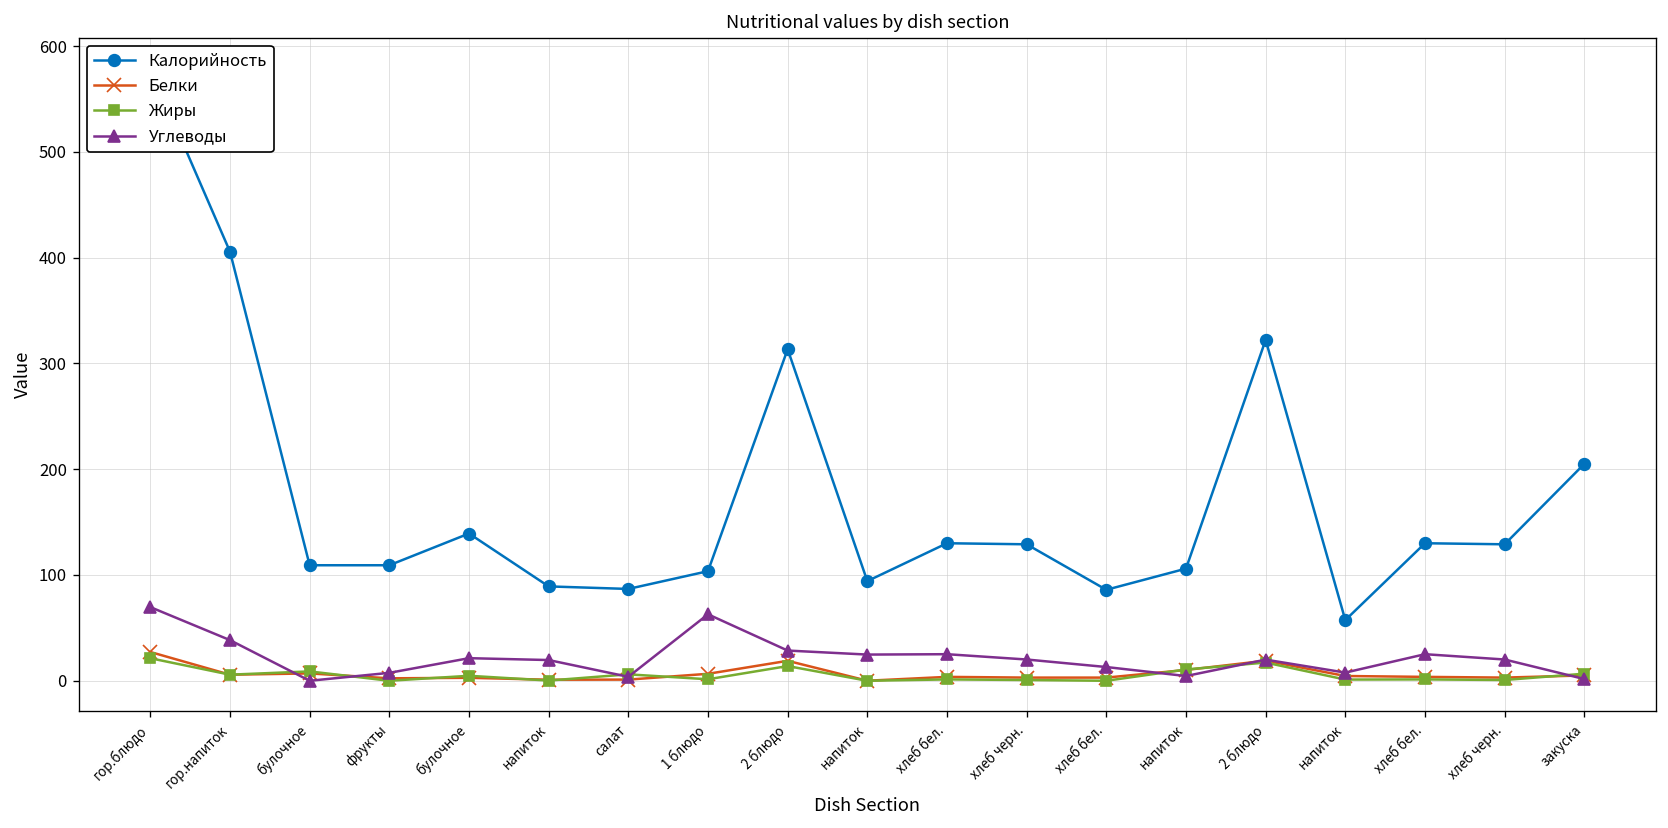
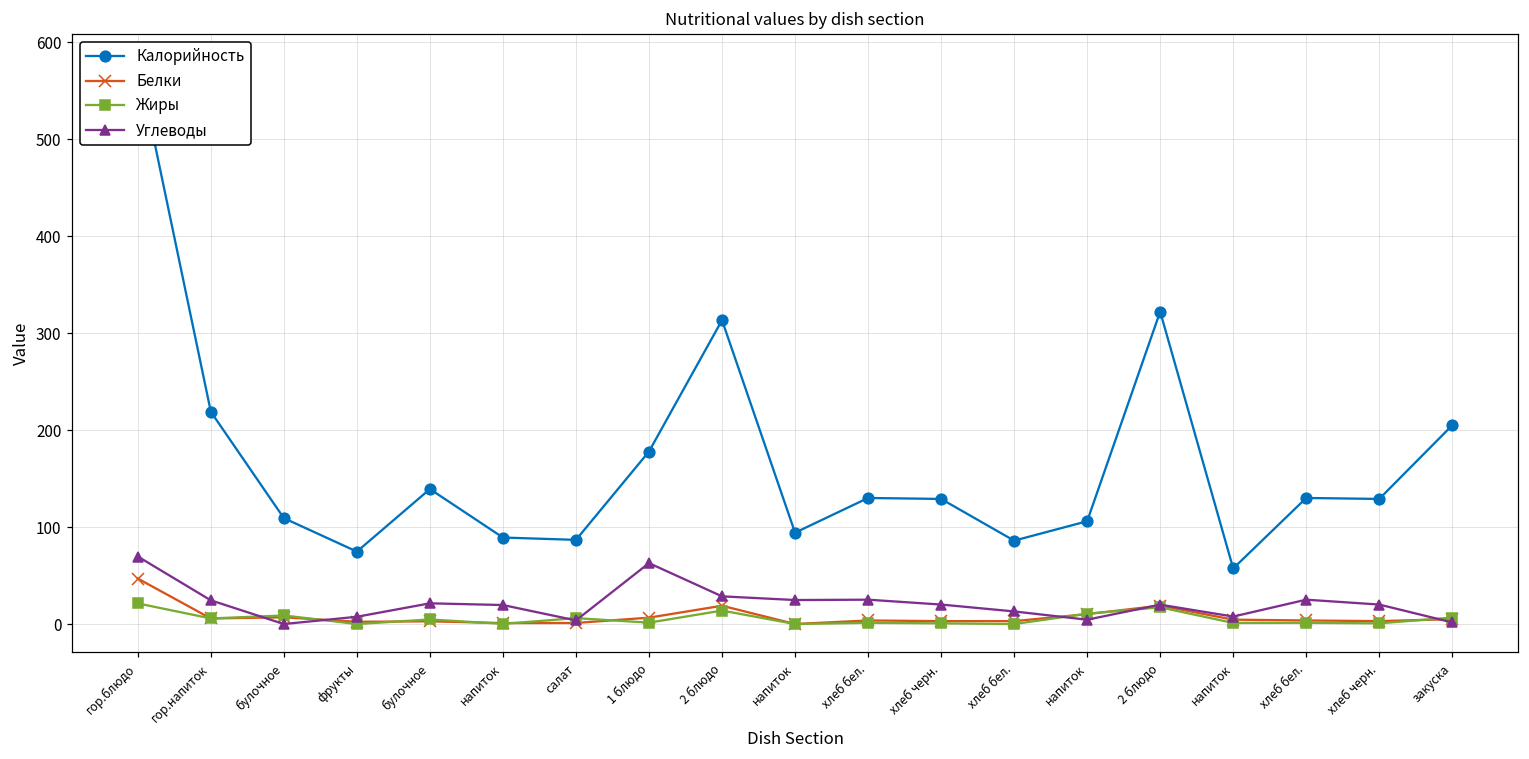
  {
    "Калорийность": {
-     "гор.напиток": 410,
-     "фрукты": 110,
+     "гор.напиток": 220,
+     "фрукты": 70,
      "салат": 90,
-     "1 блюдо": 100,
+     "1 блюдо": 180,
      "закуска": 210
    },
    "Белки": {
-     "гор.блюдо": 30,
+     "гор.блюдо": 50,
      "1 блюдо": 10
    },
    "Жиры": {
      "гор.блюдо": 20,
      "1 блюдо": 0
    },
    "Углеводы": {
      "гор.блюдо": 70,
-     "гор.напиток": 40,
+     "гор.напиток": 20,
      "фрукты": 10,
      "1 блюдо": 60,
      "закуска": 0
    }
  }
